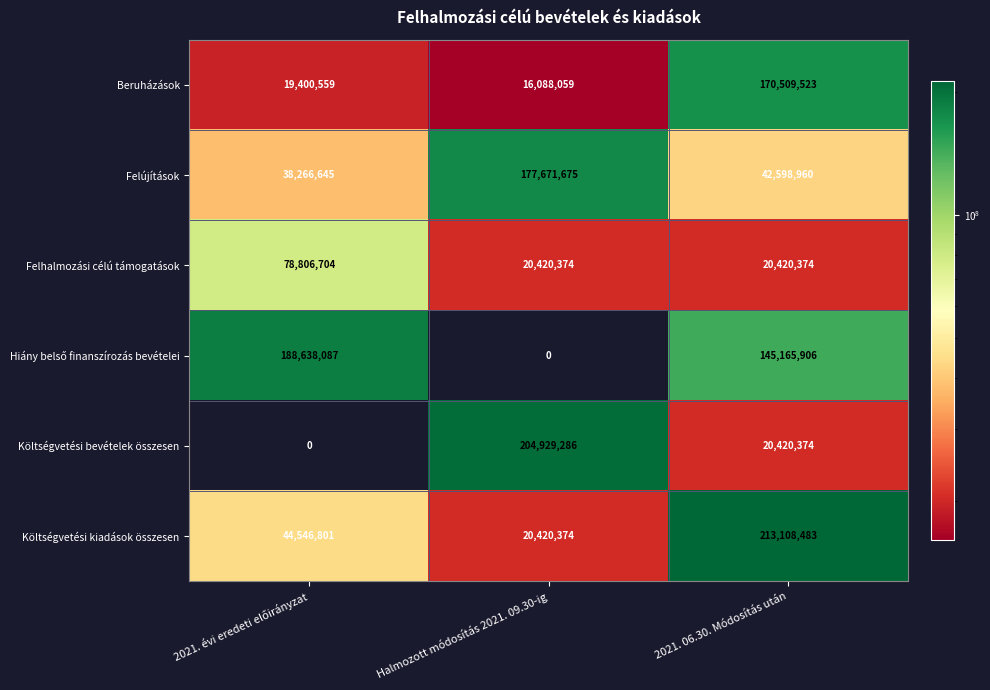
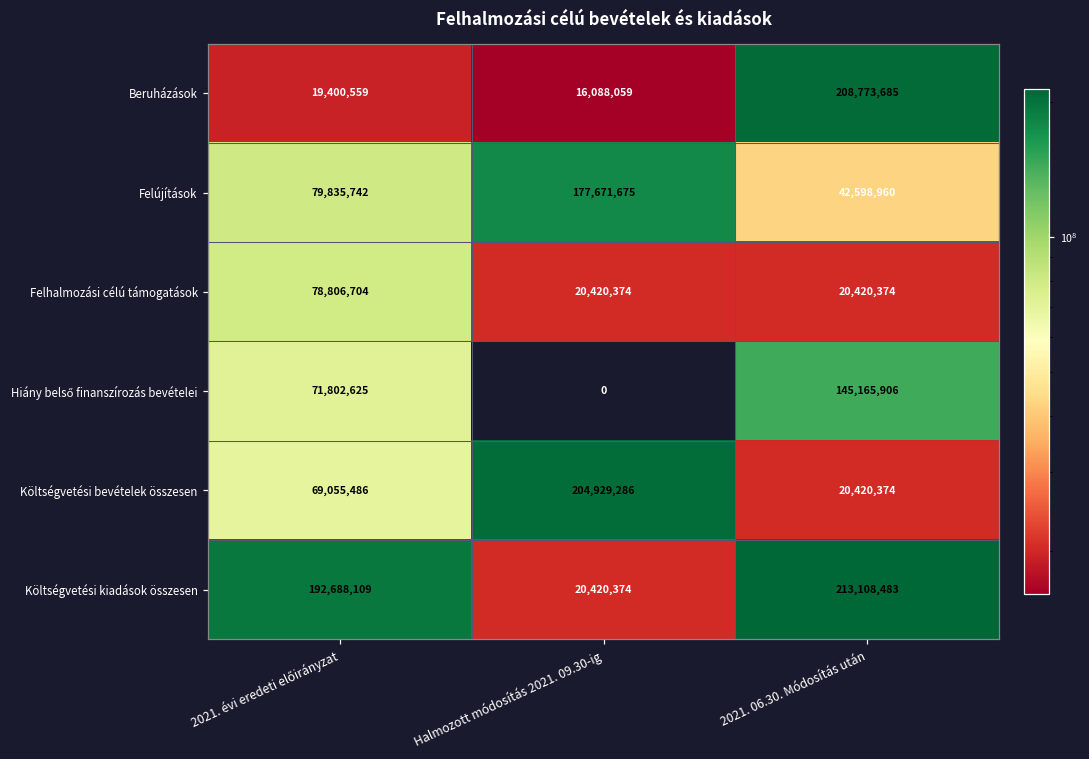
  {
    "Beruházások": {
      "2021. évi eredeti előirányzat": "19,400,559",
      "Halmozott módosítás 2021. 09.30-ig": "16,088,059",
-     "2021. 06.30. Módosítás után": "170,509,523"
+     "2021. 06.30. Módosítás után": "208,773,685"
    },
    "Felújítások": {
-     "2021. évi eredeti előirányzat": "38,266,645",
+     "2021. évi eredeti előirányzat": "79,835,742",
      "Halmozott módosítás 2021. 09.30-ig": "177,671,675",
      "2021. 06.30. Módosítás után": "42,598,960"
    },
    "Felhalmozási célú támogatások": {
      "2021. évi eredeti előirányzat": "78,806,704",
      "Halmozott módosítás 2021. 09.30-ig": "20,420,374",
      "2021. 06.30. Módosítás után": "20,420,374"
    },
    "Hiány belső finanszírozás bevételei": {
-     "2021. évi eredeti előirányzat": "188,638,087",
+     "2021. évi eredeti előirányzat": "71,802,625",
      "Halmozott módosítás 2021. 09.30-ig": "0",
      "2021. 06.30. Módosítás után": "145,165,906"
    },
    "Költségvetési bevételek összesen": {
-     "2021. évi eredeti előirányzat": "0",
+     "2021. évi eredeti előirányzat": "69,055,486",
      "Halmozott módosítás 2021. 09.30-ig": "204,929,286",
      "2021. 06.30. Módosítás után": "20,420,374"
    },
    "Költségvetési kiadások összesen": {
-     "2021. évi eredeti előirányzat": "44,546,801",
+     "2021. évi eredeti előirányzat": "192,688,109",
      "Halmozott módosítás 2021. 09.30-ig": "20,420,374",
      "2021. 06.30. Módosítás után": "213,108,483"
    }
  }
